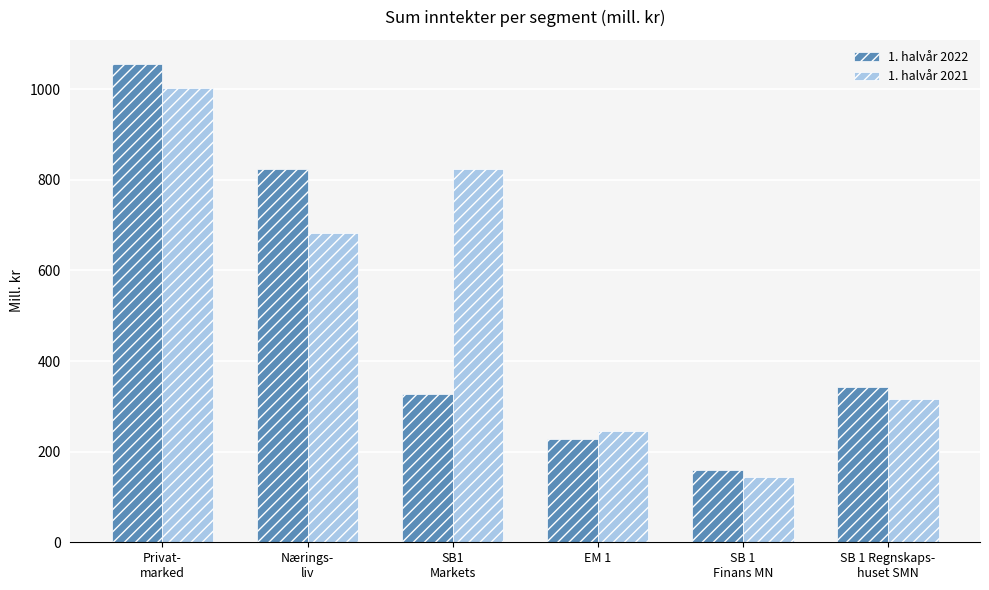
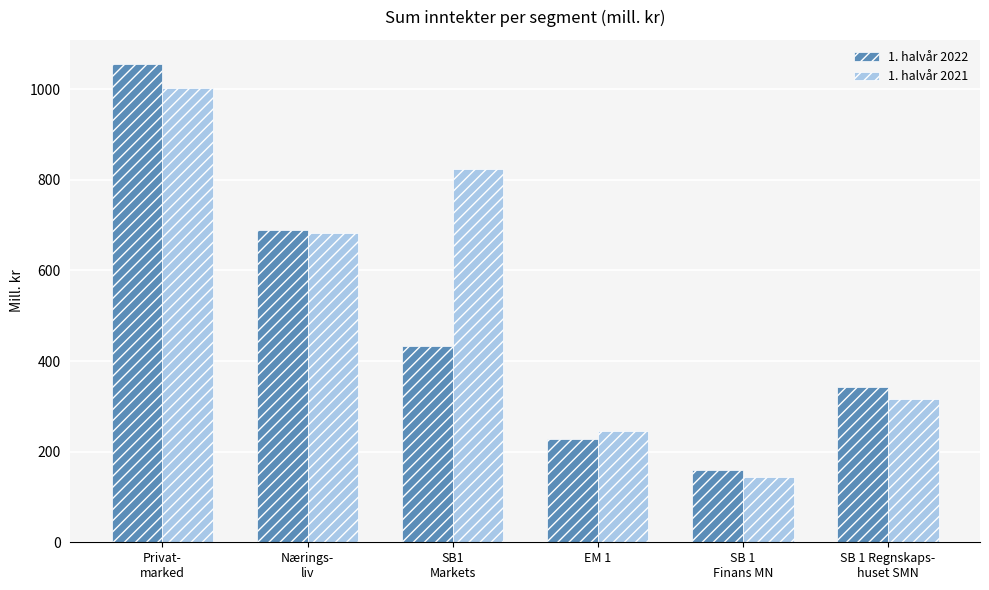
  {
    "1. halvår 2022": {
      "Privat- marked": 1060,
-     "Nærings- liv": 820,
-     "SB1 Markets": 330,
+     "Nærings- liv": 690,
+     "SB1 Markets": 430,
      "EM 1": 230,
      "SB 1 Finans MN": 160,
      "SB 1 Regnskaps- huset SMN": 340
    },
    "1. halvår 2021": {
      "Privat- marked": 1000,
      "Nærings- liv": 680,
      "SB1 Markets": 820,
      "EM 1": 250,
      "SB 1 Finans MN": 140,
      "SB 1 Regnskaps- huset SMN": 320
    }
  }
